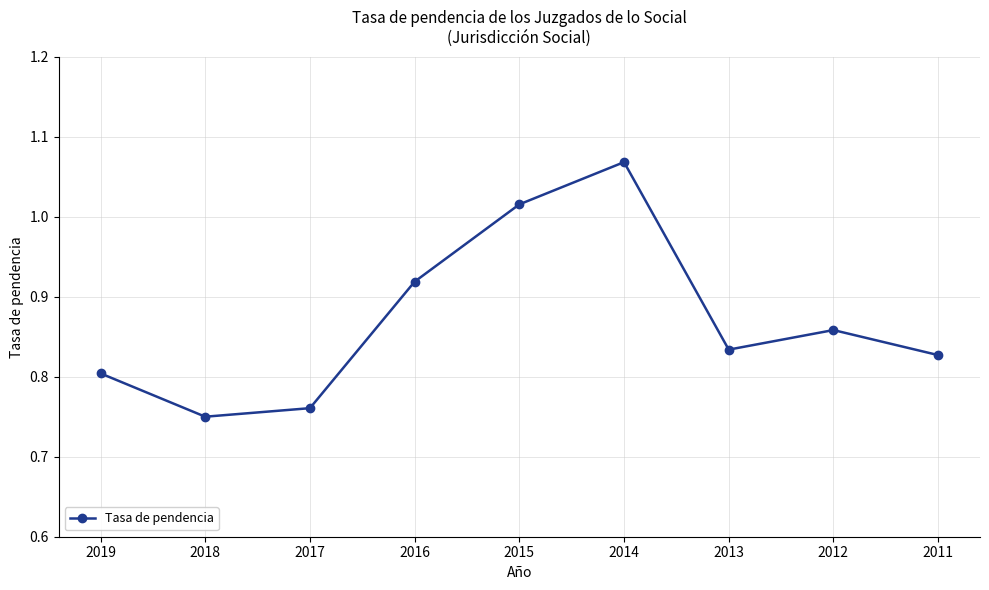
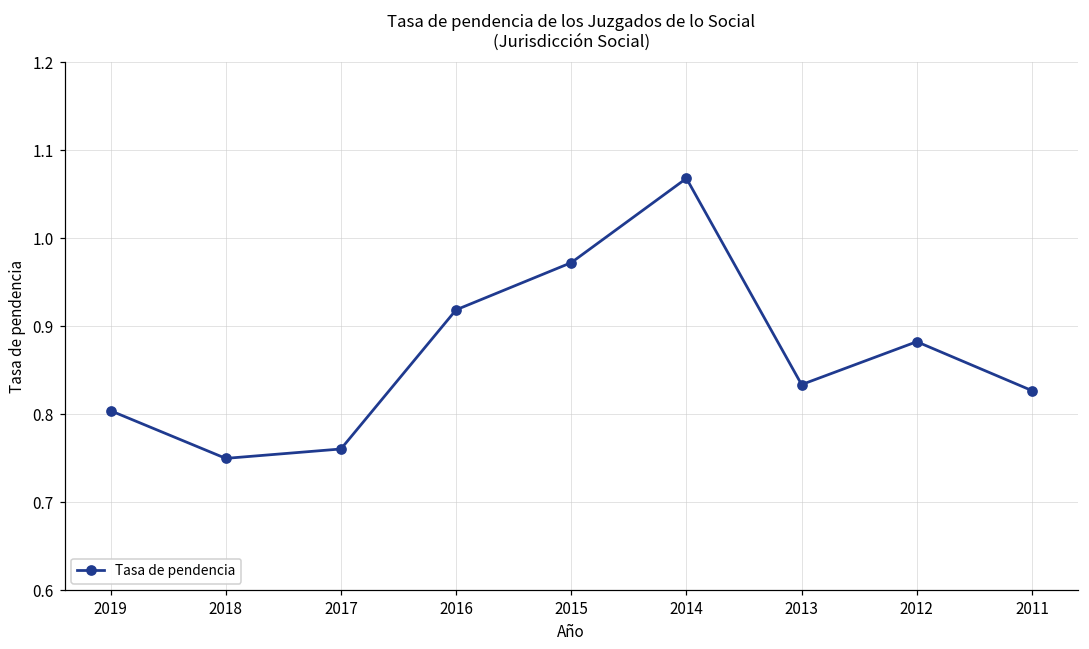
  {
    "2019": 0.80,
    "2018": 0.75,
    "2017": 0.76,
    "2016": 0.92,
-   "2015": 1.02,
+   "2015": 0.97,
    "2014": 1.07,
    "2013": 0.83,
-   "2012": 0.86,
+   "2012": 0.88,
    "2011": 0.83
  }
